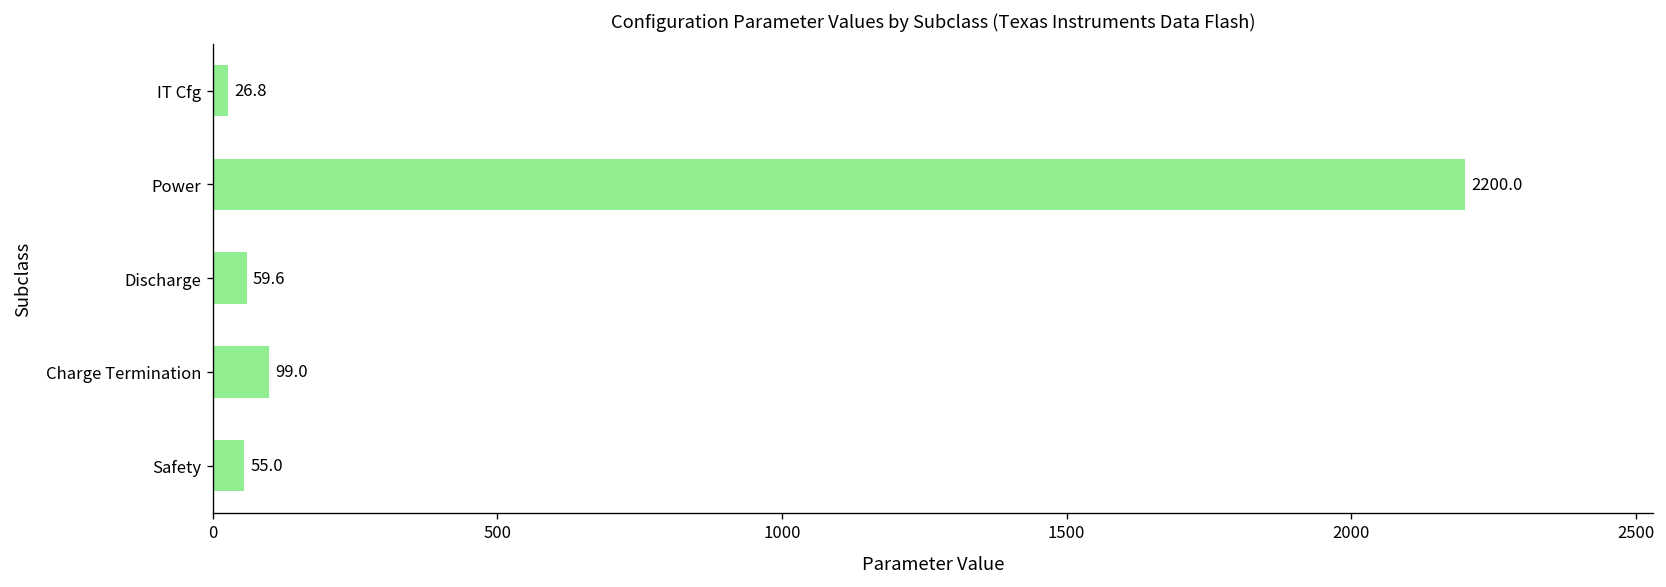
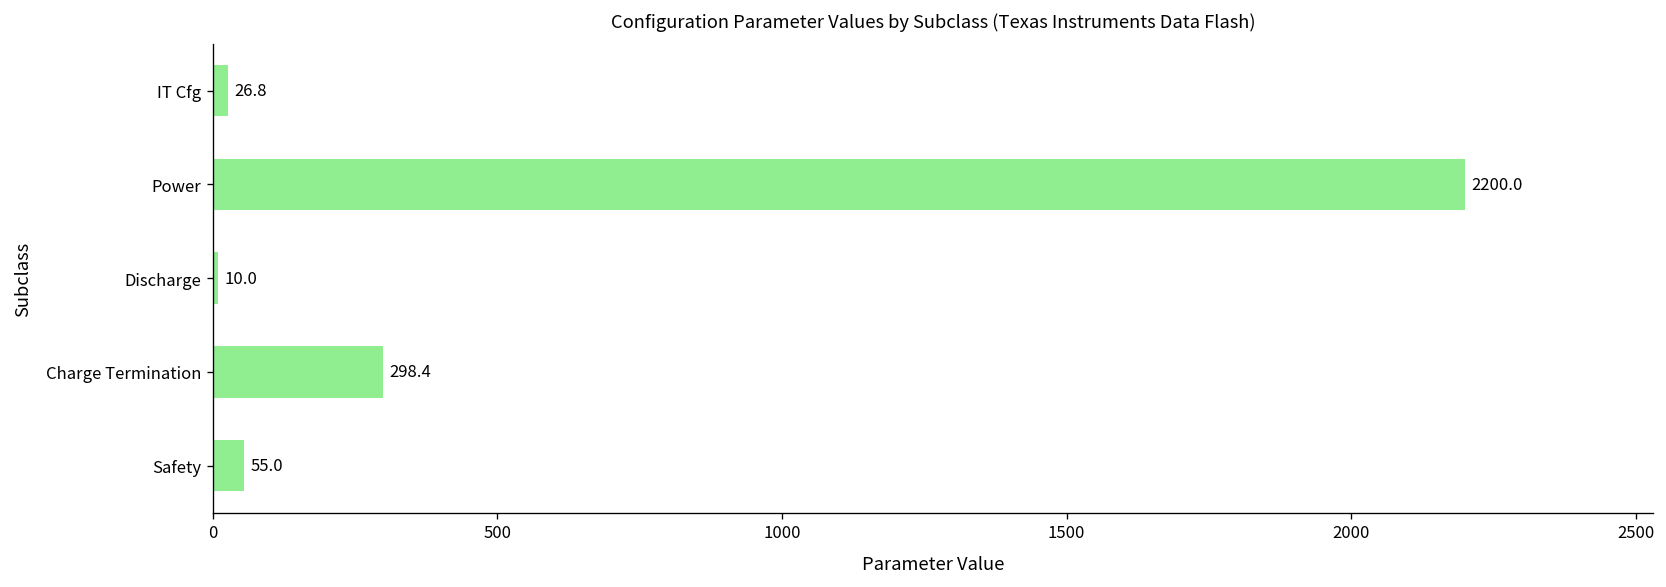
  {
    "IT Cfg": 26.8,
    "Power": 2200.0,
-   "Discharge": 59.6,
-   "Charge Termination": 99.0,
+   "Discharge": 10.0,
+   "Charge Termination": 298.4,
    "Safety": 55.0
  }
